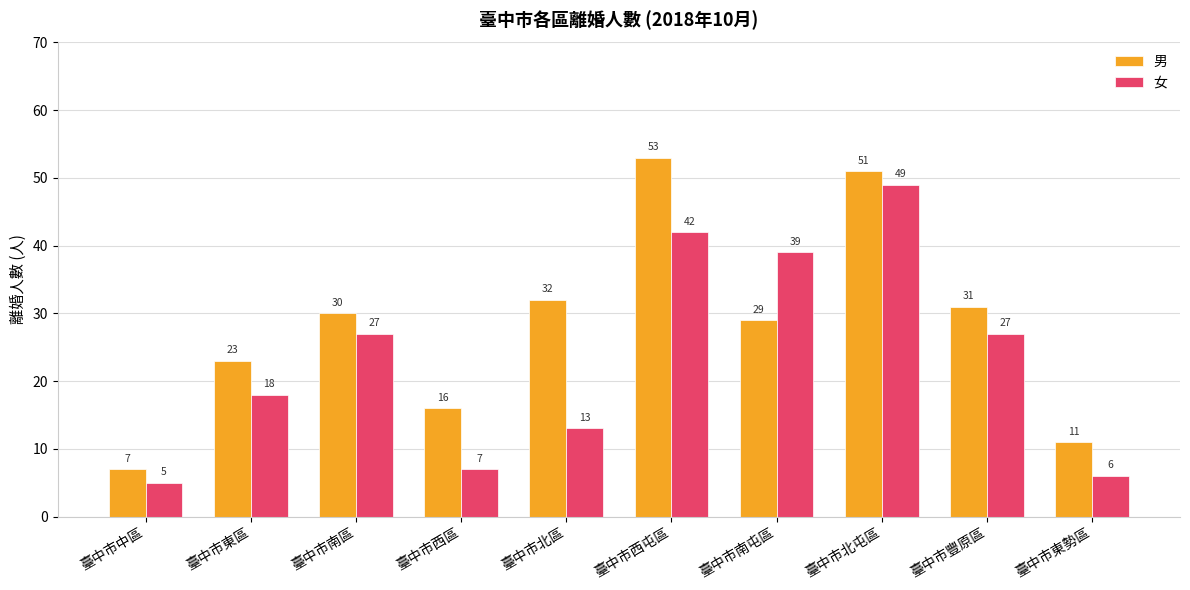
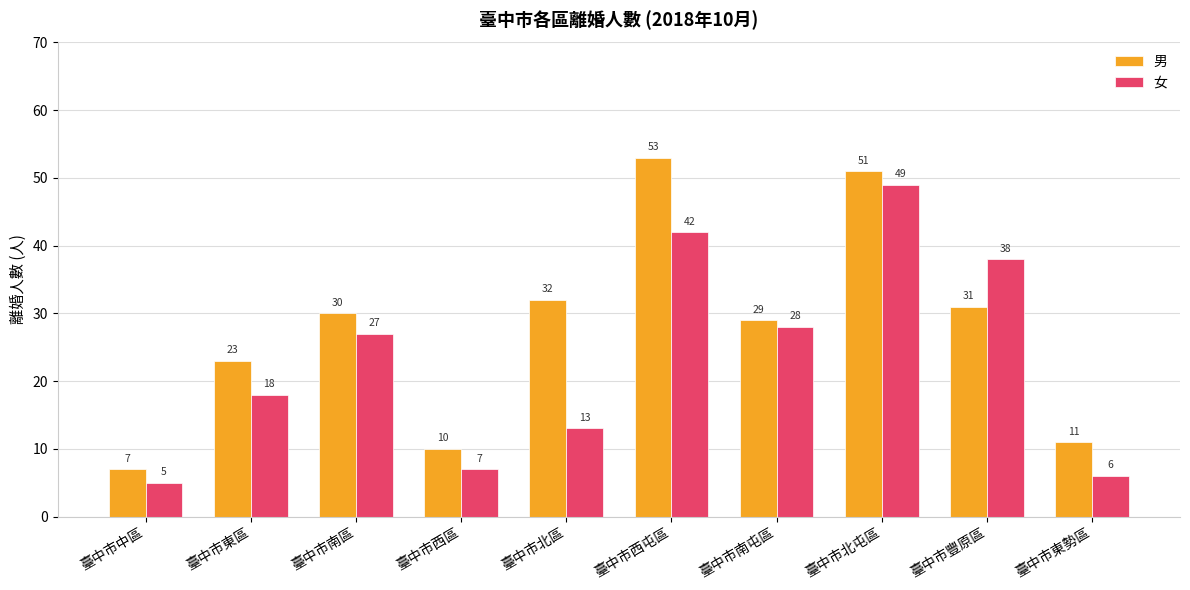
  {
    "男": {
      "臺中市中區": 7,
      "臺中市東區": 23,
      "臺中市南區": 30,
-     "臺中市西區": 16,
+     "臺中市西區": 10,
      "臺中市北區": 32,
      "臺中市西屯區": 53,
      "臺中市南屯區": 29,
      "臺中市北屯區": 51,
      "臺中市豐原區": 31,
      "臺中市東勢區": 11
    },
    "女": {
      "臺中市中區": 5,
      "臺中市東區": 18,
      "臺中市南區": 27,
      "臺中市西區": 7,
      "臺中市北區": 13,
      "臺中市西屯區": 42,
-     "臺中市南屯區": 39,
+     "臺中市南屯區": 28,
      "臺中市北屯區": 49,
-     "臺中市豐原區": 27,
+     "臺中市豐原區": 38,
      "臺中市東勢區": 6
    }
  }
